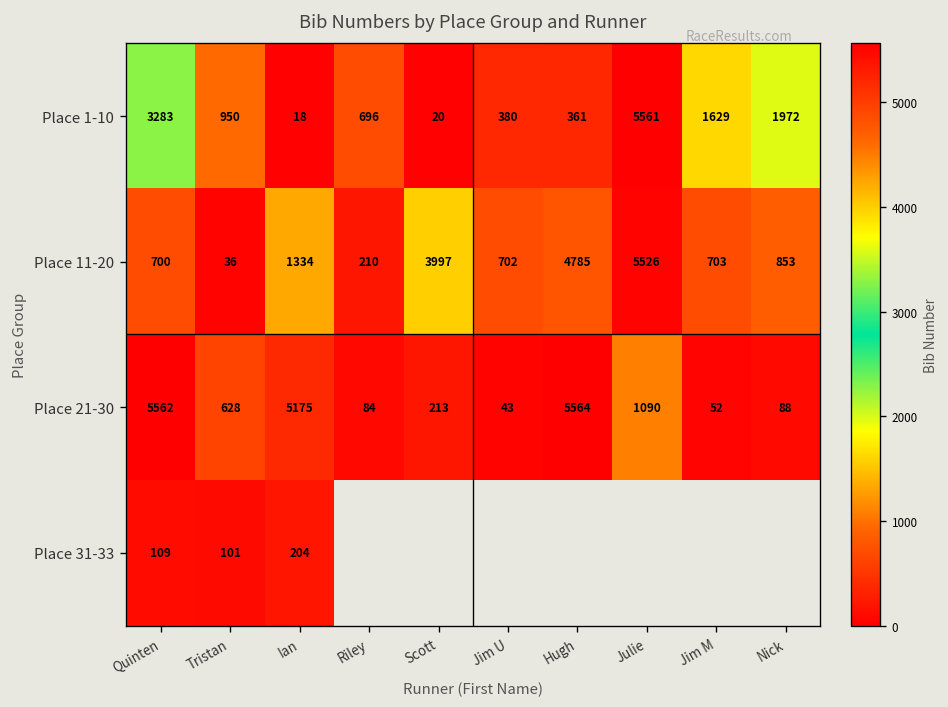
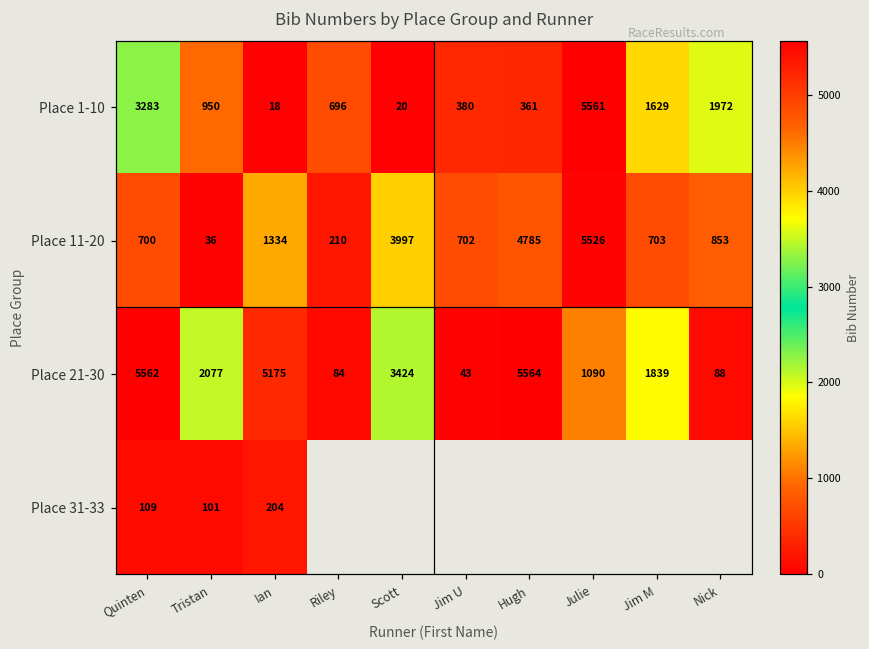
  {
    "Place 1-10": {
      "Quinten": 3283,
      "Tristan": 950,
      "Ian": 18,
      "Riley": 696,
      "Scott": 20,
      "Jim U": 380,
      "Hugh": 361,
      "Julie": 5561,
      "Jim M": 1629,
      "Nick": 1972
    },
    "Place 11-20": {
      "Quinten": 700,
      "Tristan": 36,
      "Ian": 1334,
      "Riley": 210,
      "Scott": 3997,
      "Jim U": 702,
      "Hugh": 4785,
      "Julie": 5526,
      "Jim M": 703,
      "Nick": 853
    },
    "Place 21-30": {
      "Quinten": 5562,
-     "Tristan": 628,
+     "Tristan": 2077,
      "Ian": 5175,
      "Riley": 84,
-     "Scott": 213,
+     "Scott": 3424,
      "Jim U": 43,
      "Hugh": 5564,
      "Julie": 1090,
-     "Jim M": 52,
+     "Jim M": 1839,
      "Nick": 88
    },
    "Place 31-33": {
      "Quinten": 109,
      "Tristan": 101,
      "Ian": 204
    }
  }
